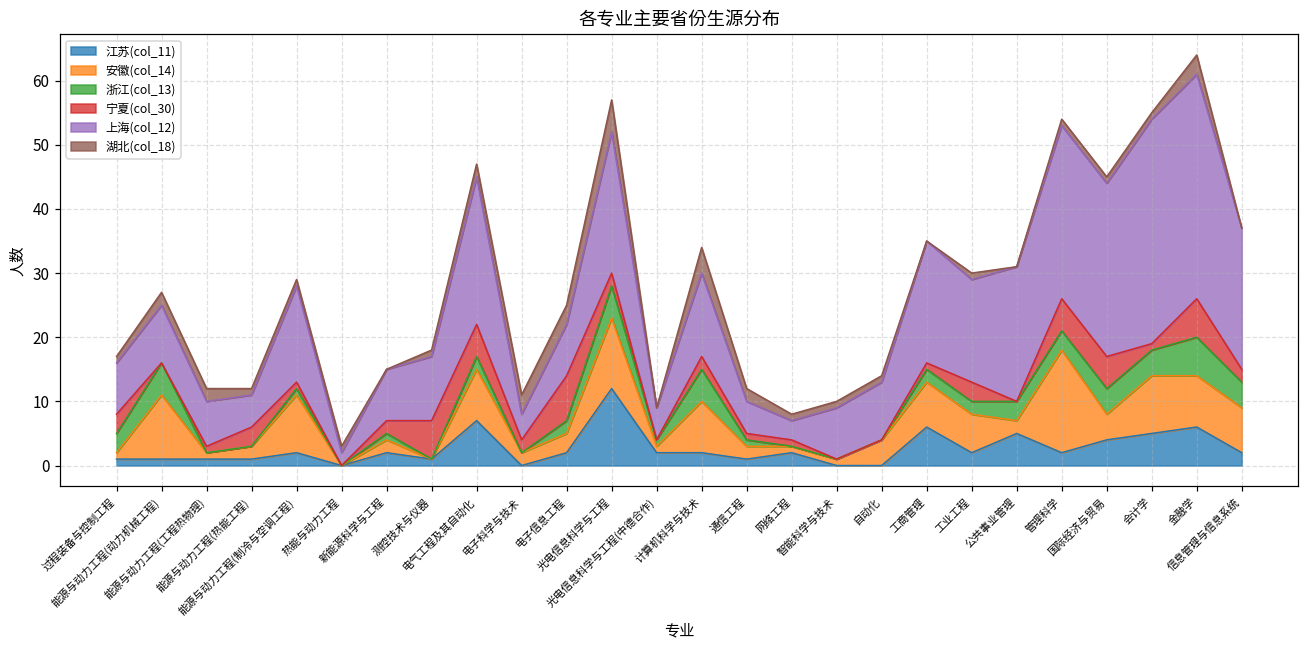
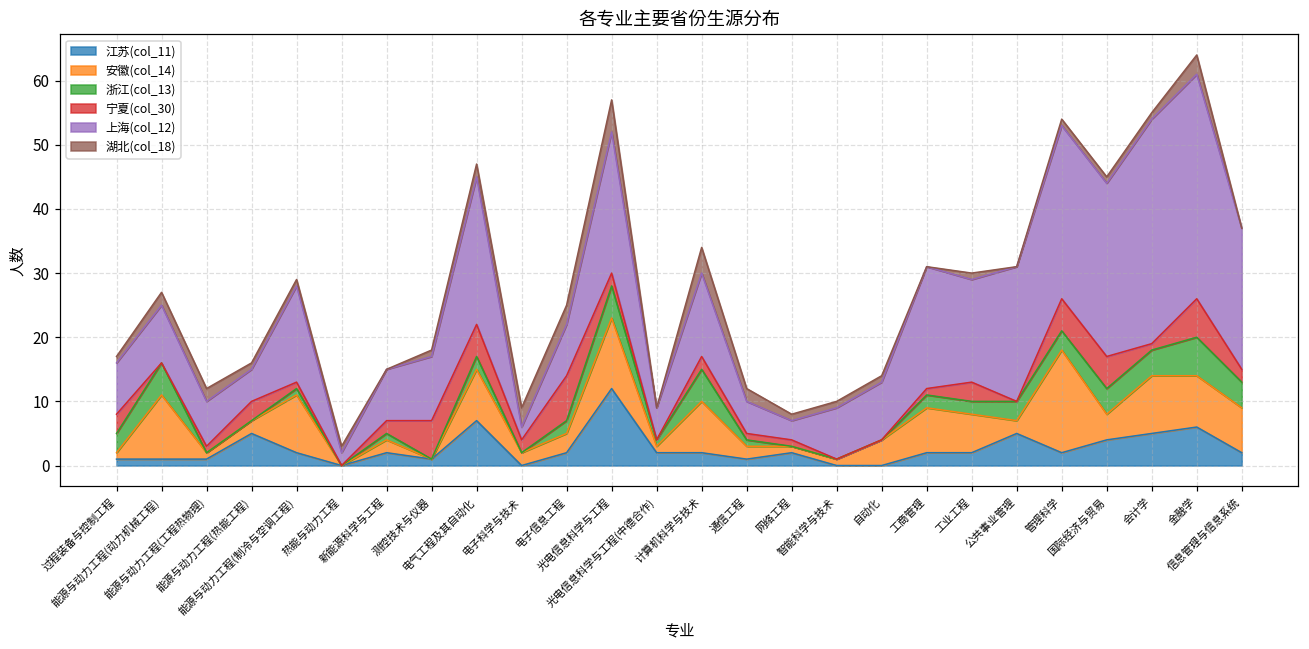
  {
    "江苏(col_11)": {
      "过程装备与控制工程": 1,
      "能源与动力工程(动力机械工程)": 1,
      "能源与动力工程(工程热物理)": 1,
-     "能源与动力工程(热能工程)": 1,
+     "能源与动力工程(热能工程)": 5,
      "能源与动力工程(制冷与空调工程)": 2,
      "新能源科学与工程": 2,
      "电气工程及其自动化": 7,
      "电子科学与技术": 0,
      "电子信息工程": 2,
      "光电信息科学与工程": 12,
      "光电信息科学与工程(中德合作)": 2,
      "计算机科学与技术": 2,
      "通信工程": 1,
      "网络工程": 2,
      "智能科学与技术": 0,
      "自动化": 0,
-     "工商管理": 6,
+     "工商管理": 2,
      "工业工程": 2,
      "公共事业管理": 5,
      "管理科学": 2,
      "国际经济与贸易": 4,
      "会计学": 5,
      "金融学": 6,
      "信息管理与信息系统": 2
    },
    "安徽(col_14)": {
      "过程装备与控制工程": 1,
      "能源与动力工程(动力机械工程)": 10,
      "能源与动力工程(制冷与空调工程)": 9,
      "新能源科学与工程": 2,
      "电气工程及其自动化": 8,
      "电子信息工程": 3,
      "光电信息科学与工程": 11,
      "光电信息科学与工程(中德合作)": 1,
      "计算机科学与技术": 8,
      "通信工程": 2,
      "工商管理": 7,
      "工业工程": 6,
      "公共事业管理": 2,
      "管理科学": 16,
      "国际经济与贸易": 4,
      "会计学": 9,
      "金融学": 8,
      "信息管理与信息系统": 7
    },
    "浙江(col_13)": {
      "过程装备与控制工程": 3,
      "能源与动力工程(制冷与空调工程)": 1,
      "新能源科学与工程": 1,
      "电气工程及其自动化": 2,
      "电子信息工程": 2,
      "光电信息科学与工程": 5,
      "计算机科学与技术": 5,
      "通信工程": 1,
      "工商管理": 2,
      "工业工程": 2,
      "管理科学": 3,
      "国际经济与贸易": 4,
      "会计学": 4,
      "金融学": 6,
      "信息管理与信息系统": 4
    },
    "宁夏(col_30)": {
      "过程装备与控制工程": 3,
      "能源与动力工程(工程热物理)": 1,
      "能源与动力工程(热能工程)": 3,
      "能源与动力工程(制冷与空调工程)": 1,
      "新能源科学与工程": 2,
      "测控技术与仪器": 6,
      "电气工程及其自动化": 5,
      "电子科学与技术": 2,
      "电子信息工程": 7,
      "光电信息科学与工程": 2,
      "计算机科学与技术": 2,
      "通信工程": 1,
      "网络工程": 1,
      "工商管理": 1,
      "工业工程": 3,
      "管理科学": 5,
      "国际经济与贸易": 5,
      "会计学": 1,
      "金融学": 6,
      "信息管理与信息系统": 2
    },
    "上海(col_12)": {
      "过程装备与控制工程": 8,
      "能源与动力工程(动力机械工程)": 9,
      "能源与动力工程(工程热物理)": 7,
      "能源与动力工程(热能工程)": 5,
      "能源与动力工程(制冷与空调工程)": 15,
      "热能与动力工程": 2,
      "测控技术与仪器": 10,
      "电气工程及其自动化": 23,
-     "电子科学与技术": 4,
+     "电子科学与技术": 2,
      "电子信息工程": 8,
      "光电信息科学与工程": 22,
      "计算机科学与技术": 13,
      "通信工程": 5,
      "网络工程": 3,
      "智能科学与技术": 8,
      "自动化": 9,
      "工业工程": 16,
      "管理科学": 27,
      "国际经济与贸易": 27,
      "会计学": 35,
      "金融学": 35
    },
    "湖北(col_18)": {
      "过程装备与控制工程": 1,
      "能源与动力工程(动力机械工程)": 2,
      "能源与动力工程(工程热物理)": 2,
      "能源与动力工程(热能工程)": 1,
      "能源与动力工程(制冷与空调工程)": 1,
      "热能与动力工程": 1,
      "测控技术与仪器": 1,
      "电气工程及其自动化": 2,
      "电子科学与技术": 3,
      "电子信息工程": 3,
      "光电信息科学与工程": 5,
      "计算机科学与技术": 4,
      "通信工程": 2,
      "网络工程": 1,
      "智能科学与技术": 1,
      "自动化": 1,
      "工业工程": 1,
      "管理科学": 1,
      "国际经济与贸易": 1,
      "会计学": 1,
      "金融学": 3
    }
  }
